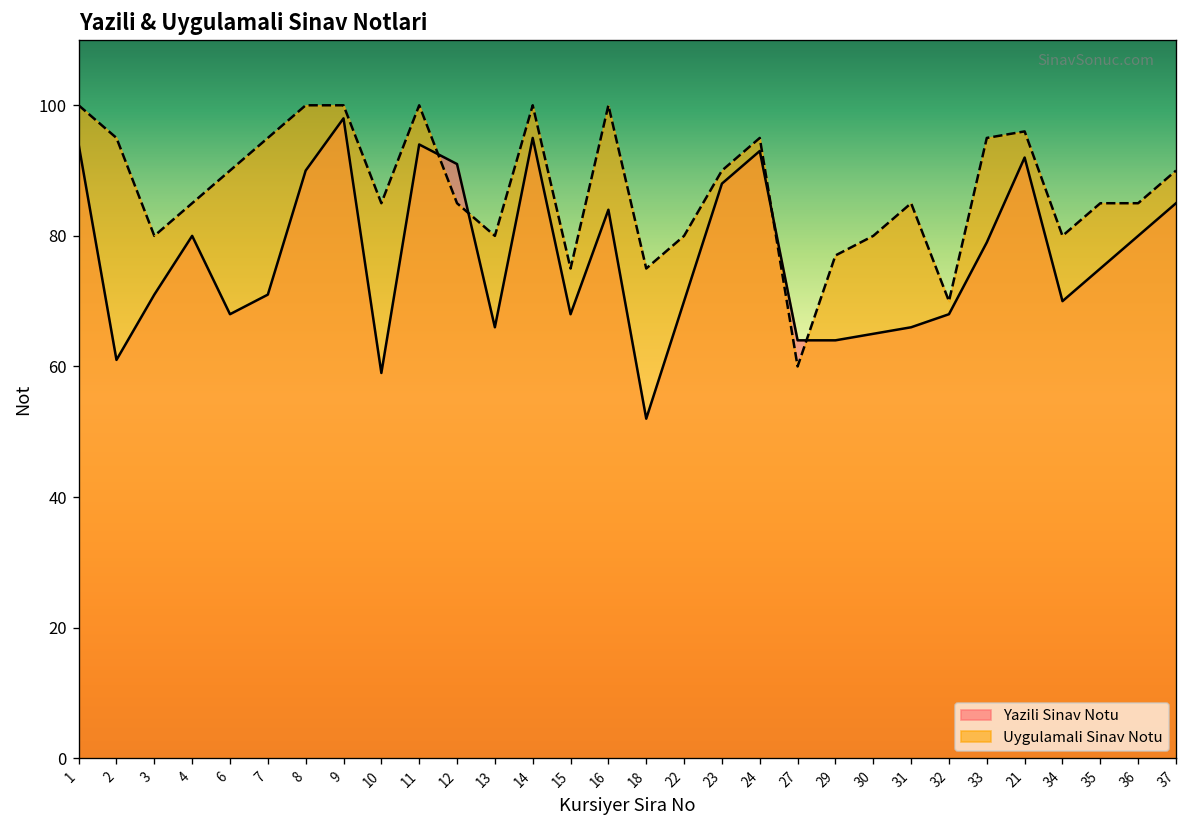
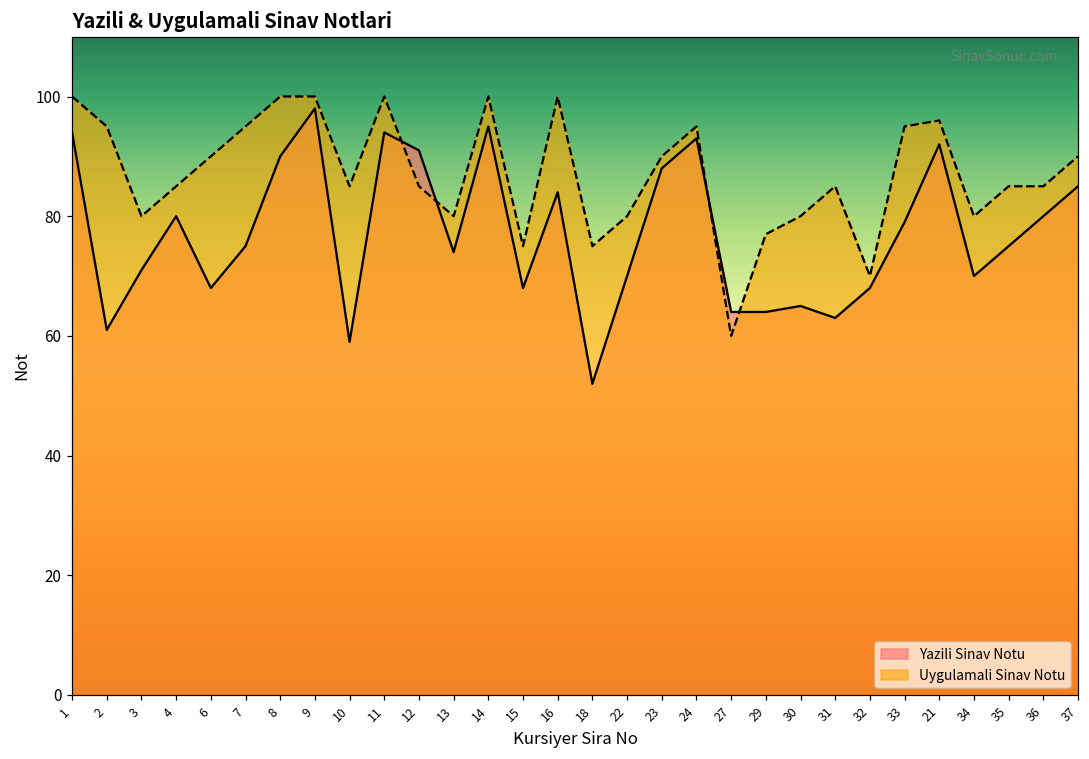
  {
    "Yazili Sinav Notu": {
      "1": 94,
      "2": 61,
      "3": 71,
      "4": 80,
      "6": 68,
-     "7": 71,
+     "7": 75,
      "8": 90,
      "9": 98,
      "10": 59,
      "11": 94,
      "12": 91,
-     "13": 66,
+     "13": 74,
      "14": 95,
      "15": 68,
      "16": 84,
      "18": 52,
      "22": 70,
      "23": 88,
      "24": 93,
      "27": 64,
      "29": 64,
      "30": 65,
-     "31": 66,
+     "31": 63,
      "32": 68,
      "33": 79,
      "21": 92,
      "34": 70,
      "35": 75,
      "36": 80,
      "37": 85
    },
    "Uygulamali Sinav Notu": {
      "1": 100,
      "2": 95,
      "3": 80,
      "4": 85,
      "6": 90,
      "7": 95,
      "8": 100,
      "9": 100,
      "10": 85,
      "11": 100,
      "12": 85,
      "13": 80,
      "14": 100,
      "15": 75,
      "16": 100,
      "18": 75,
      "22": 80,
      "23": 90,
      "24": 95,
      "27": 60,
      "29": 77,
      "30": 80,
      "31": 85,
      "32": 70,
      "33": 95,
      "21": 96,
      "34": 80,
      "35": 85,
      "36": 85,
      "37": 90
    }
  }
